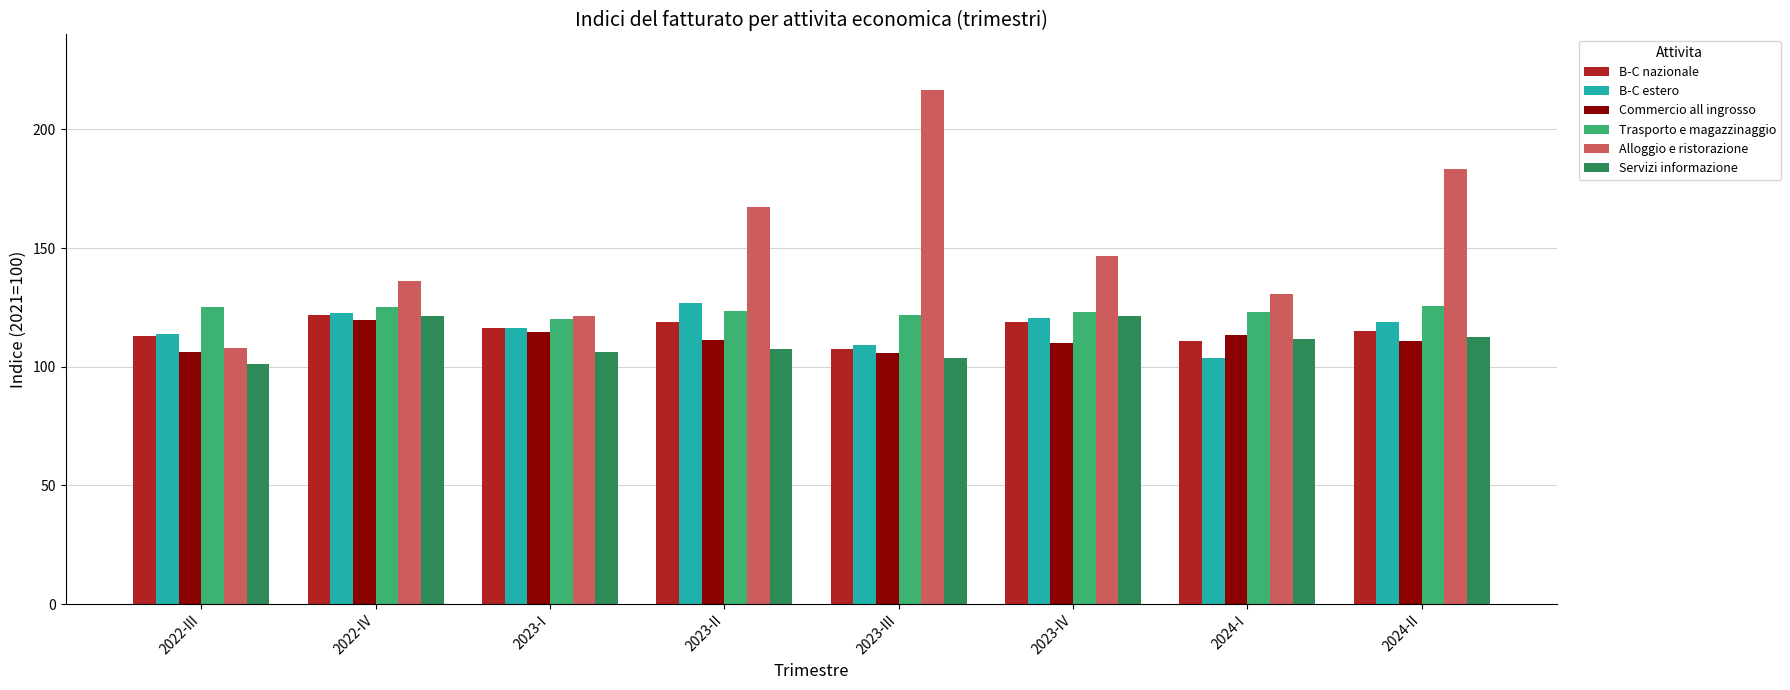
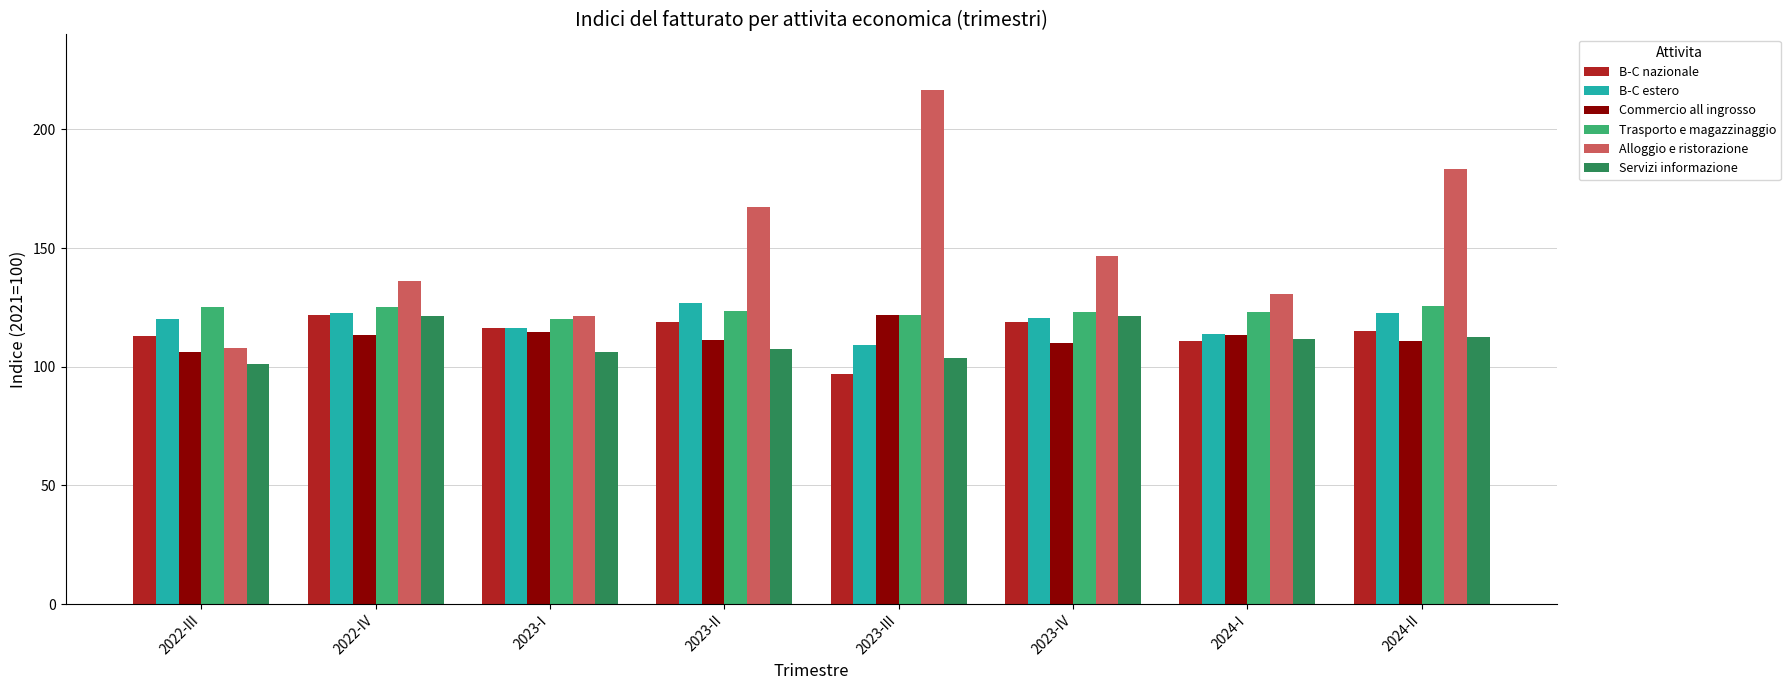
  {
    "B-C nazionale": {
      "2022-III": 113,
      "2022-IV": 122,
      "2023-I": 117,
      "2023-II": 119,
-     "2023-III": 108,
+     "2023-III": 97,
      "2023-IV": 119,
      "2024-I": 111,
      "2024-II": 115
    },
    "B-C estero": {
-     "2022-III": 114,
+     "2022-III": 120,
      "2022-IV": 123,
      "2023-I": 116,
      "2023-II": 127,
      "2023-III": 109,
      "2023-IV": 121,
-     "2024-I": 104,
-     "2024-II": 119
+     "2024-I": 114,
+     "2024-II": 123
    },
    "Commercio all ingrosso": {
      "2022-III": 106,
-     "2022-IV": 120,
+     "2022-IV": 114,
      "2023-I": 115,
      "2023-II": 111,
-     "2023-III": 106,
+     "2023-III": 122,
      "2023-IV": 110,
      "2024-I": 114,
      "2024-II": 111
    },
    "Alloggio e ristorazione": {
      "2022-III": 108,
      "2022-IV": 136,
      "2023-I": 121,
      "2023-II": 167,
      "2023-III": 217,
      "2023-IV": 147,
      "2024-I": 131,
      "2024-II": 183
    }
  }
